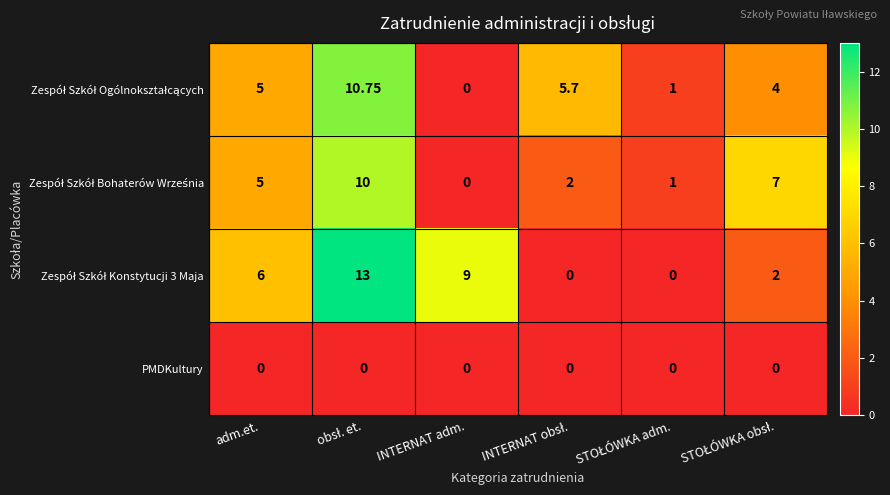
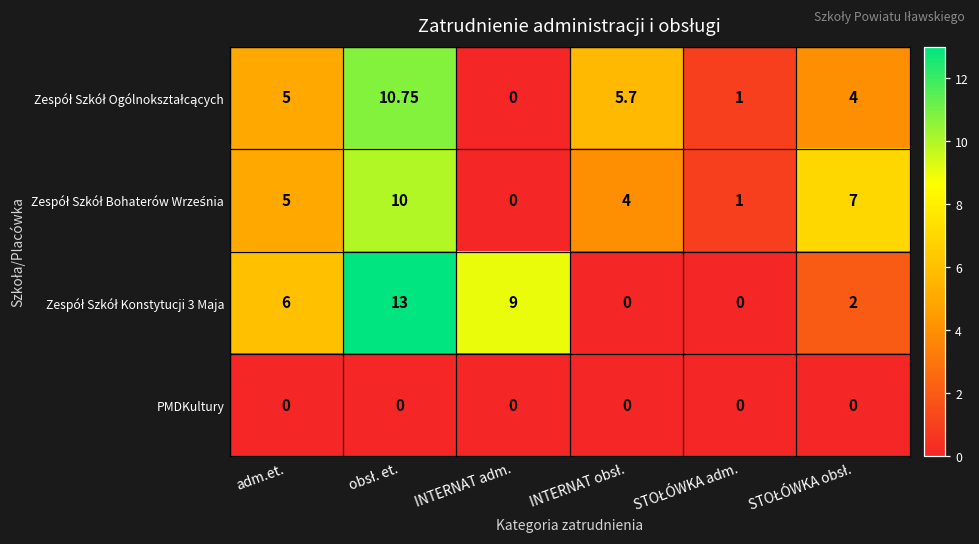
  {
    "Zespół Szkół Ogólnokształcących": {
      "adm.et.": 5,
      "obsł. et.": 10.75,
      "INTERNAT adm.": 0,
      "INTERNAT obsł.": 5.7,
      "STOŁÓWKA adm.": 1,
      "STOŁÓWKA obsł.": 4
    },
    "Zespół Szkół Bohaterów Września": {
      "adm.et.": 5,
      "obsł. et.": 10,
      "INTERNAT adm.": 0,
-     "INTERNAT obsł.": 2,
+     "INTERNAT obsł.": 4,
      "STOŁÓWKA adm.": 1,
      "STOŁÓWKA obsł.": 7
    },
    "Zespół Szkół Konstytucji 3 Maja": {
      "adm.et.": 6,
      "obsł. et.": 13,
      "INTERNAT adm.": 9,
      "INTERNAT obsł.": 0,
      "STOŁÓWKA adm.": 0,
      "STOŁÓWKA obsł.": 2
    },
    "PMDKultury": {
      "adm.et.": 0,
      "obsł. et.": 0,
      "INTERNAT adm.": 0,
      "INTERNAT obsł.": 0,
      "STOŁÓWKA adm.": 0,
      "STOŁÓWKA obsł.": 0
    }
  }
